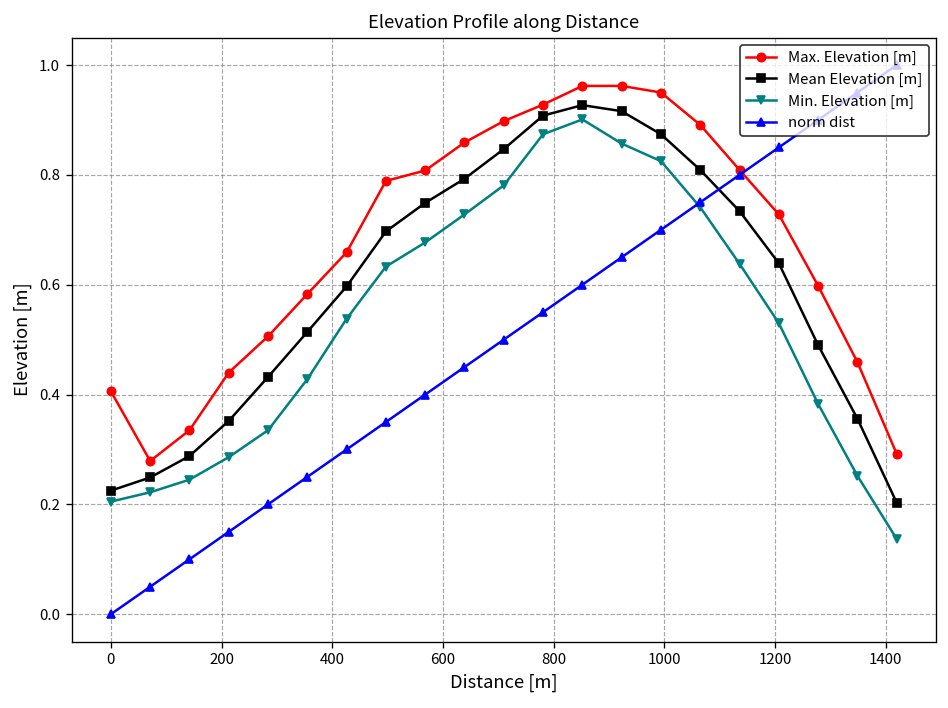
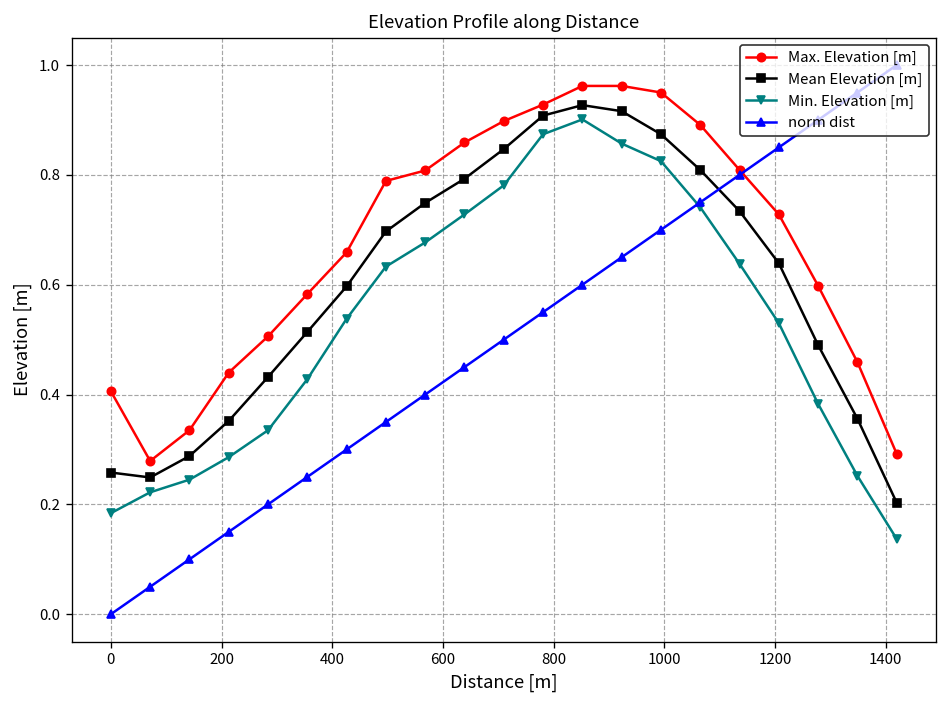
  {
    "Max. Elevation [m]": {
      "0": 0.41
    },
    "Mean Elevation [m]": {
-     "0": 0.23
+     "0": 0.26
    },
    "Min. Elevation [m]": {
-     "0": 0.21
+     "0": 0.18
    },
    "norm dist": {
      "0": 0.00
    }
  }
